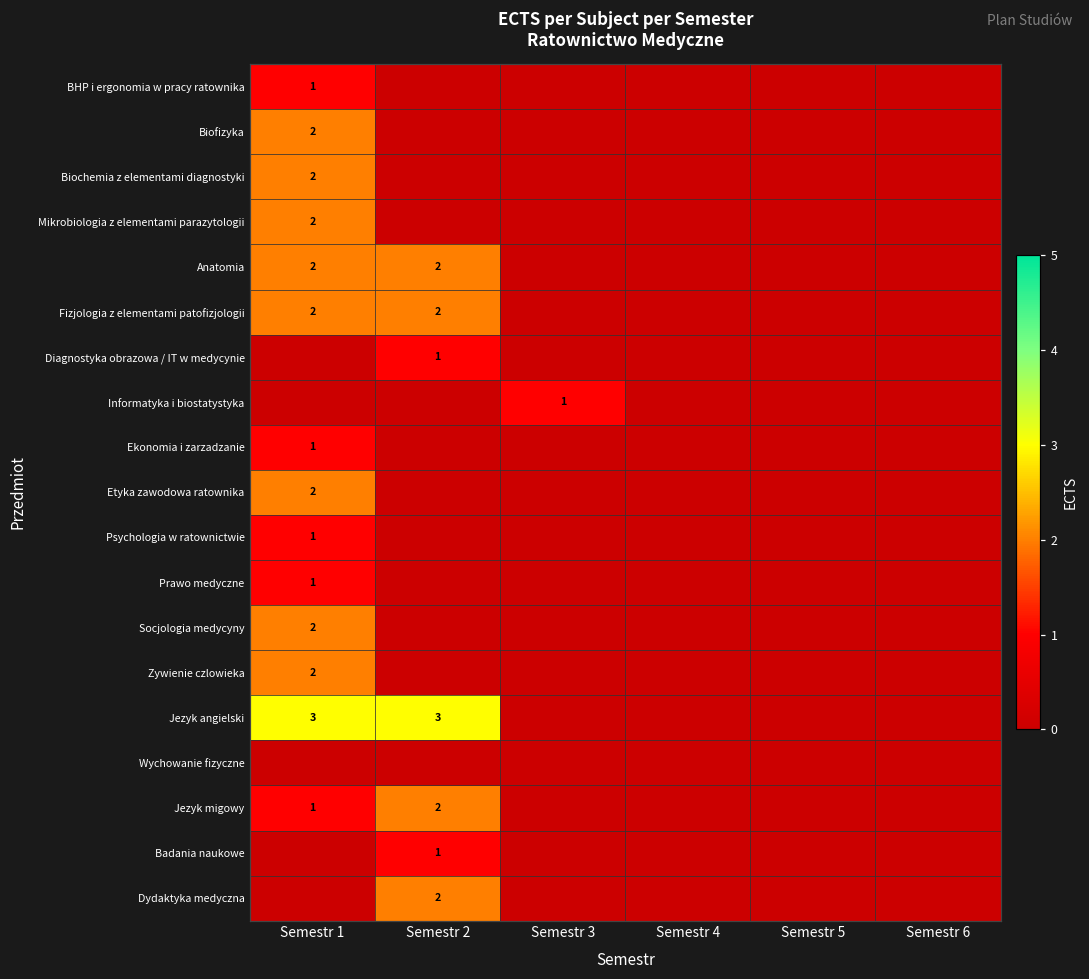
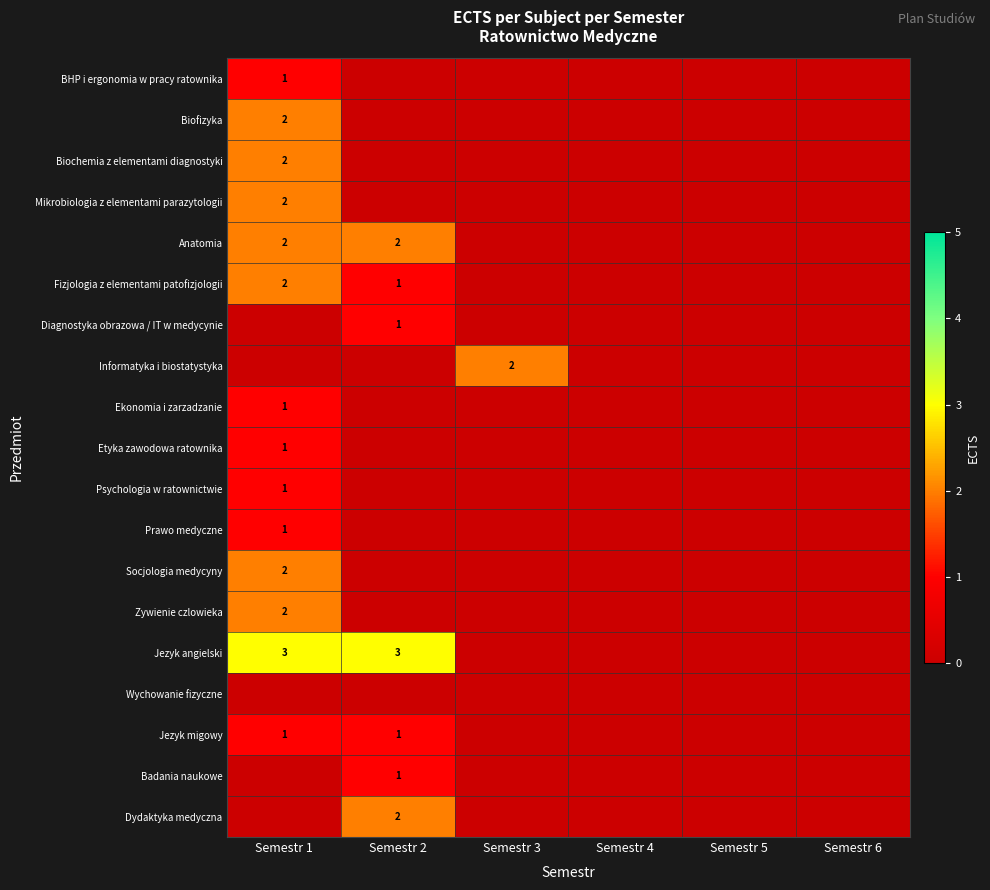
  {
    "BHP i ergonomia w pracy ratownika": {
      "Semestr 1": 1
    },
    "Biofizyka": {
      "Semestr 1": 2
    },
    "Biochemia z elementami diagnostyki": {
      "Semestr 1": 2
    },
    "Mikrobiologia z elementami parazytologii": {
      "Semestr 1": 2
    },
    "Anatomia": {
      "Semestr 1": 2,
      "Semestr 2": 2
    },
    "Fizjologia z elementami patofizjologii": {
      "Semestr 1": 2,
-     "Semestr 2": 2
+     "Semestr 2": 1
    },
    "Diagnostyka obrazowa / IT w medycynie": {
      "Semestr 2": 1
    },
    "Informatyka i biostatystyka": {
-     "Semestr 3": 1
+     "Semestr 3": 2
    },
    "Ekonomia i zarzadzanie": {
      "Semestr 1": 1
    },
    "Etyka zawodowa ratownika": {
-     "Semestr 1": 2
+     "Semestr 1": 1
    },
    "Psychologia w ratownictwie": {
      "Semestr 1": 1
    },
    "Prawo medyczne": {
      "Semestr 1": 1
    },
    "Socjologia medycyny": {
      "Semestr 1": 2
    },
    "Zywienie czlowieka": {
      "Semestr 1": 2
    },
    "Jezyk angielski": {
      "Semestr 1": 3,
      "Semestr 2": 3
    },
    "Jezyk migowy": {
      "Semestr 1": 1,
-     "Semestr 2": 2
+     "Semestr 2": 1
    },
    "Badania naukowe": {
      "Semestr 2": 1
    },
    "Dydaktyka medyczna": {
      "Semestr 2": 2
    }
  }
